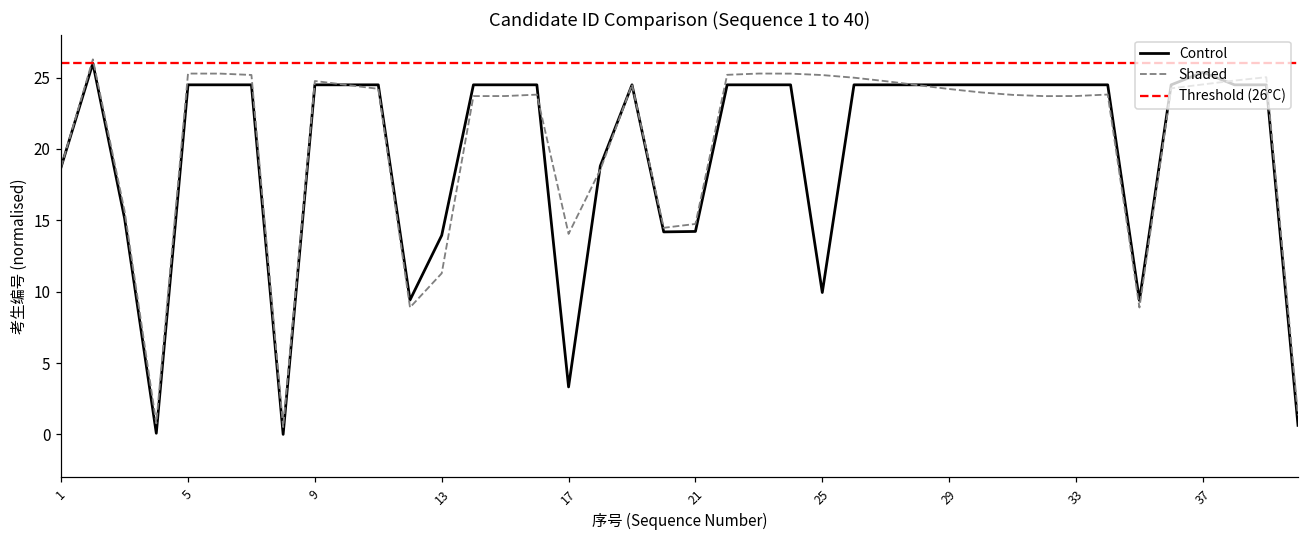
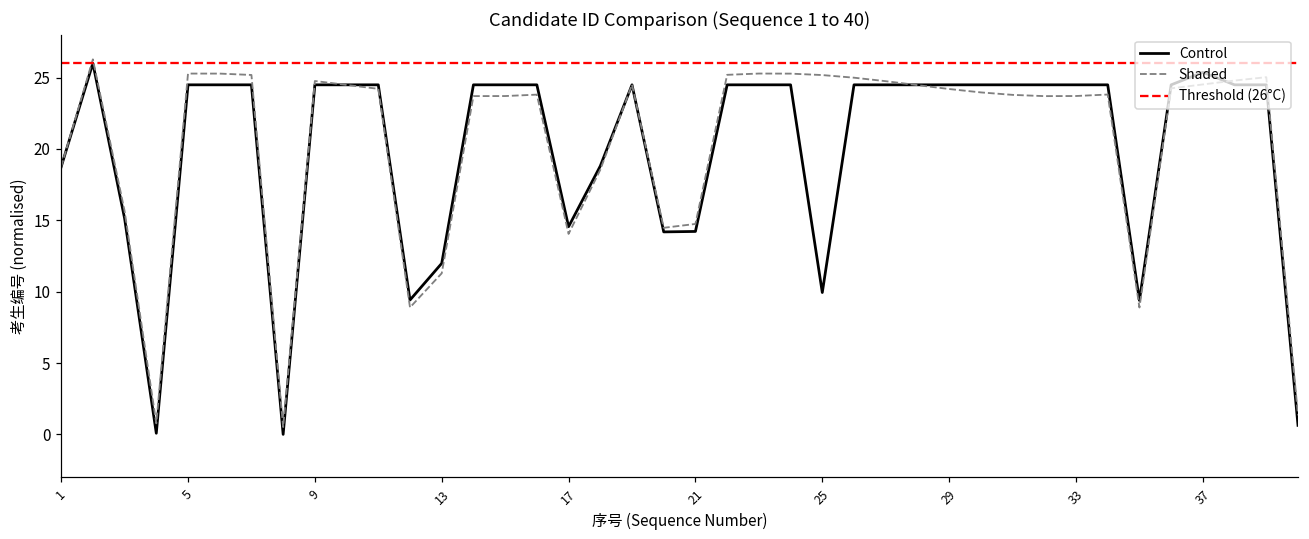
  {
    "Control": {
      "5": 24.5,
      "9": 24.5,
-     "13": 13.9,
-     "17": 3.3,
+     "13": 12.0,
+     "17": 14.5,
      "21": 14.2,
      "25": 9.9,
      "29": 24.5,
      "33": 24.5
    },
    "Shaded": {
      "5": 25.3,
      "9": 24.8,
      "13": 11.3,
      "17": 14.0,
      "21": 14.7,
      "25": 25.2,
      "29": 24.2,
      "33": 23.7
    }
  }
